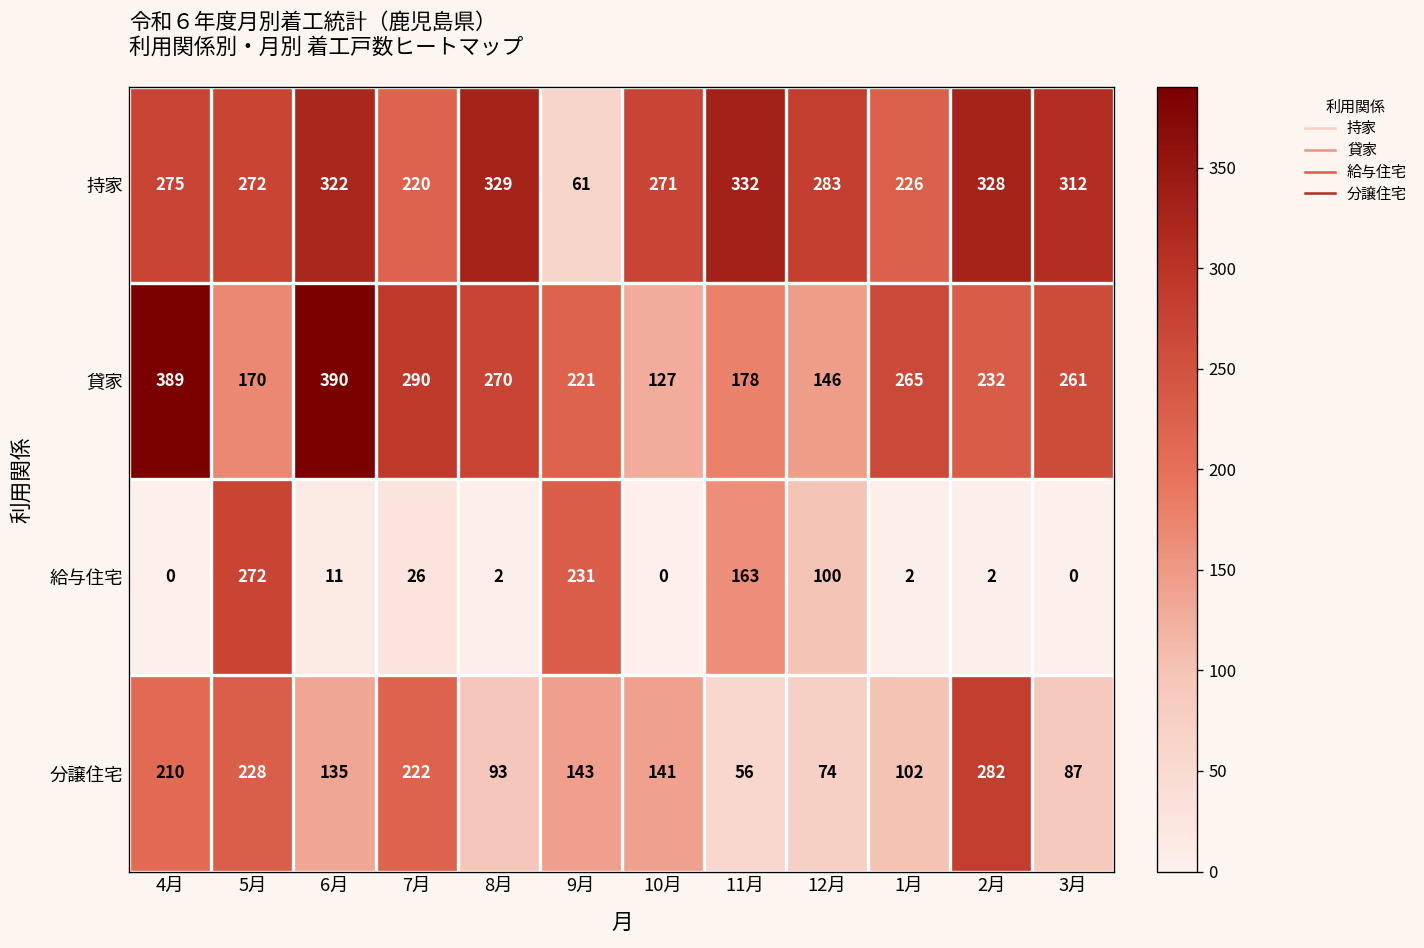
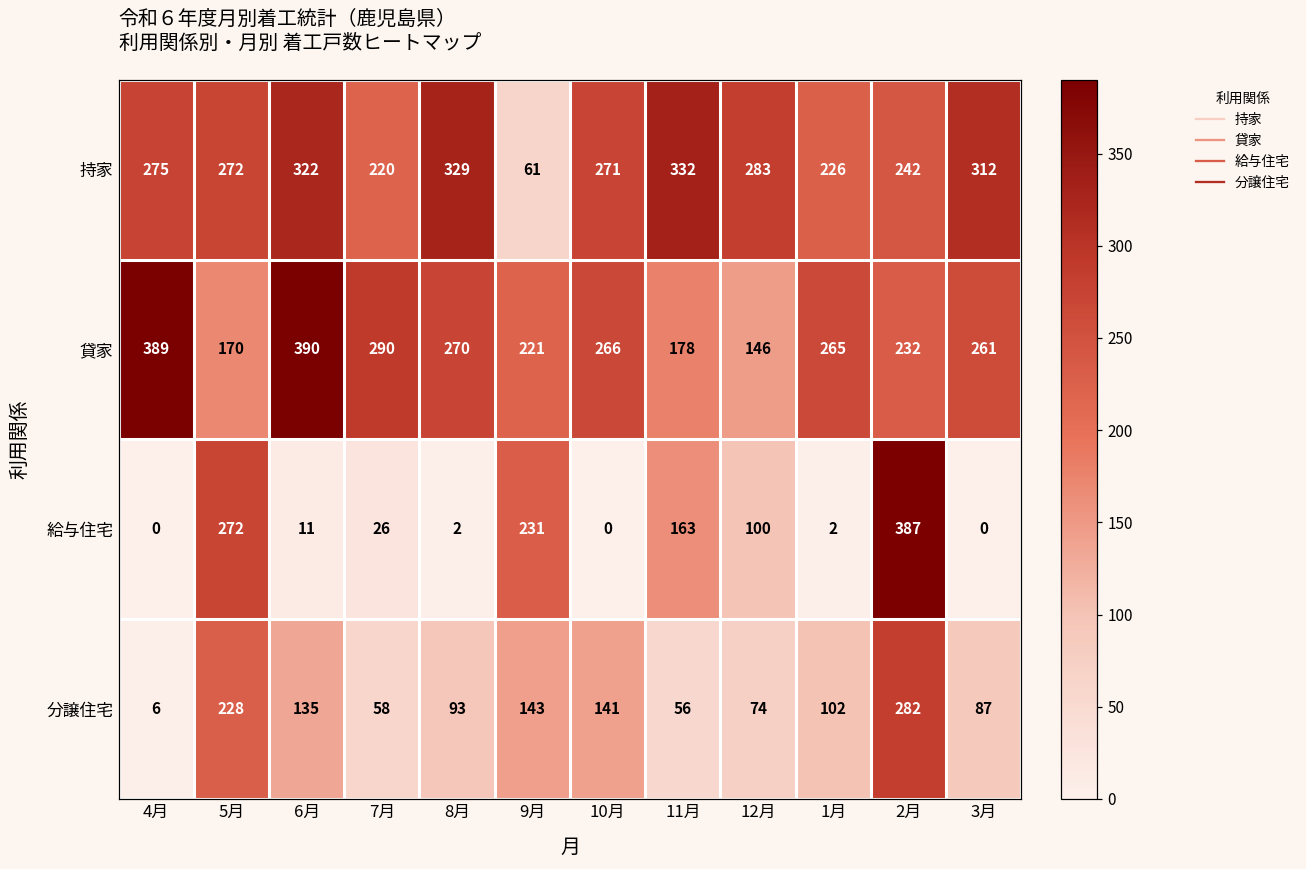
  {
    "持家": {
      "4月": 275,
      "5月": 272,
      "6月": 322,
      "7月": 220,
      "8月": 329,
      "9月": 61,
      "10月": 271,
      "11月": 332,
      "12月": 283,
      "1月": 226,
-     "2月": 328,
+     "2月": 242,
      "3月": 312
    },
    "貸家": {
      "4月": 389,
      "5月": 170,
      "6月": 390,
      "7月": 290,
      "8月": 270,
      "9月": 221,
-     "10月": 127,
+     "10月": 266,
      "11月": 178,
      "12月": 146,
      "1月": 265,
      "2月": 232,
      "3月": 261
    },
    "給与住宅": {
      "4月": 0,
      "5月": 272,
      "6月": 11,
      "7月": 26,
      "8月": 2,
      "9月": 231,
      "10月": 0,
      "11月": 163,
      "12月": 100,
      "1月": 2,
-     "2月": 2,
+     "2月": 387,
      "3月": 0
    },
    "分譲住宅": {
-     "4月": 210,
+     "4月": 6,
      "5月": 228,
      "6月": 135,
-     "7月": 222,
+     "7月": 58,
      "8月": 93,
      "9月": 143,
      "10月": 141,
      "11月": 56,
      "12月": 74,
      "1月": 102,
      "2月": 282,
      "3月": 87
    }
  }
